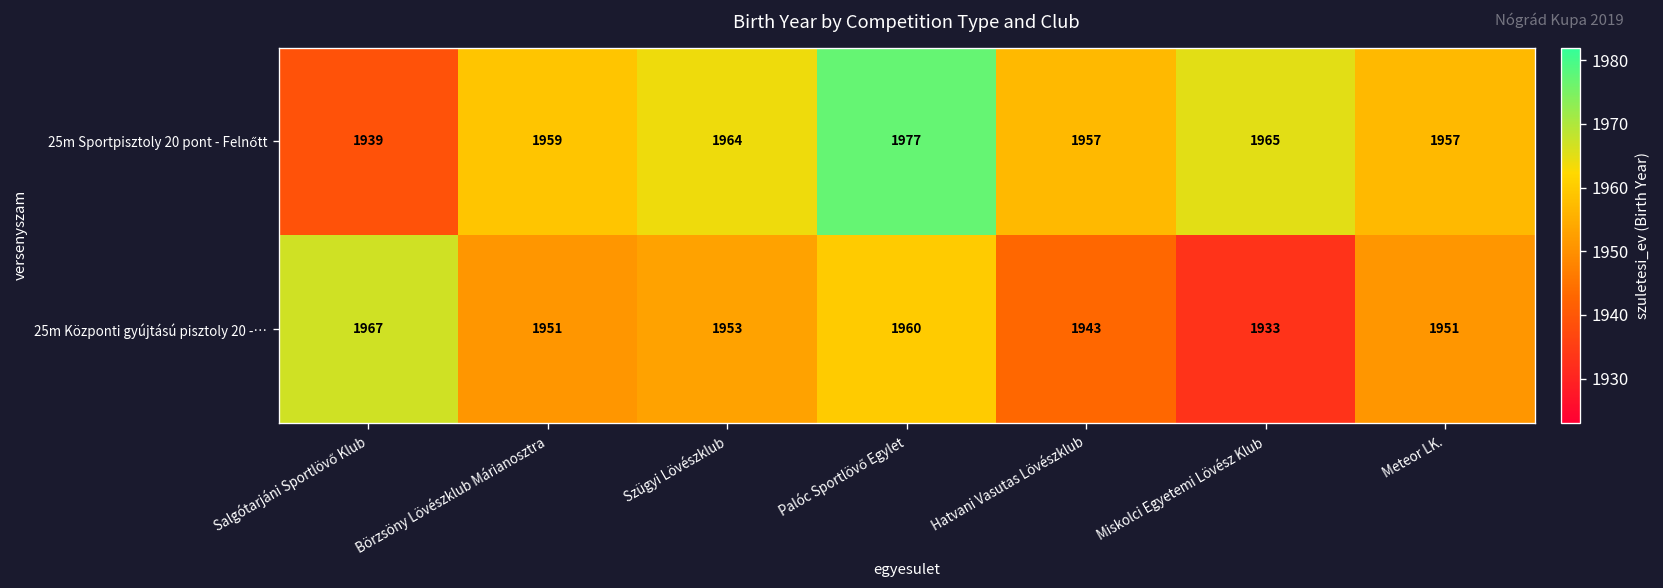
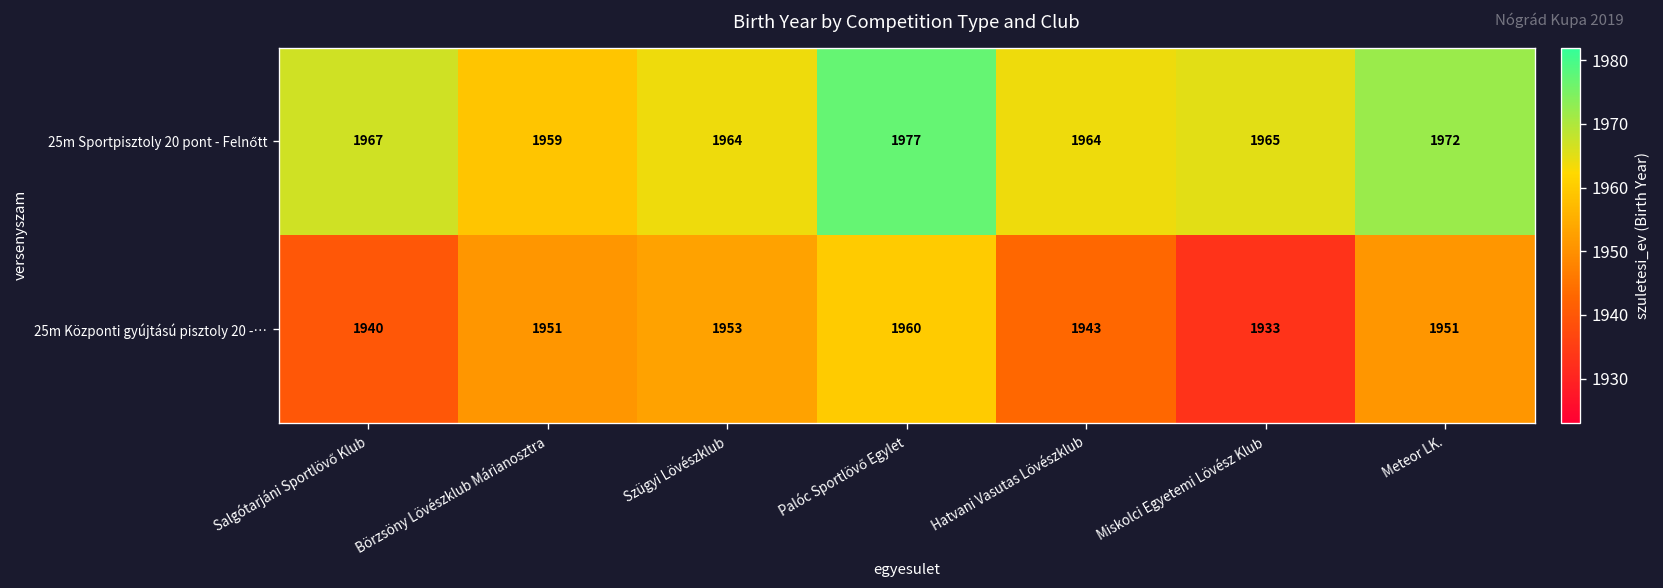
  {
    "25m Sportpisztoly 20 pont - Felnőtt": {
-     "Salgótarjáni Sportlövő Klub": 1939,
+     "Salgótarjáni Sportlövő Klub": 1967,
      "Börzsöny Lövészklub Márianosztra": 1959,
      "Szügyi Lövészklub": 1964,
      "Palóc Sportlövő Egylet": 1977,
-     "Hatvani Vasutas Lövészklub": 1957,
+     "Hatvani Vasutas Lövészklub": 1964,
      "Miskolci Egyetemi Lövész Klub": 1965,
-     "Meteor LK.": 1957
+     "Meteor LK.": 1972
    },
    "25m Központi gyújtású pisztoly 20 -…": {
-     "Salgótarjáni Sportlövő Klub": 1967,
+     "Salgótarjáni Sportlövő Klub": 1940,
      "Börzsöny Lövészklub Márianosztra": 1951,
      "Szügyi Lövészklub": 1953,
      "Palóc Sportlövő Egylet": 1960,
      "Hatvani Vasutas Lövészklub": 1943,
      "Miskolci Egyetemi Lövész Klub": 1933,
      "Meteor LK.": 1951
    }
  }
